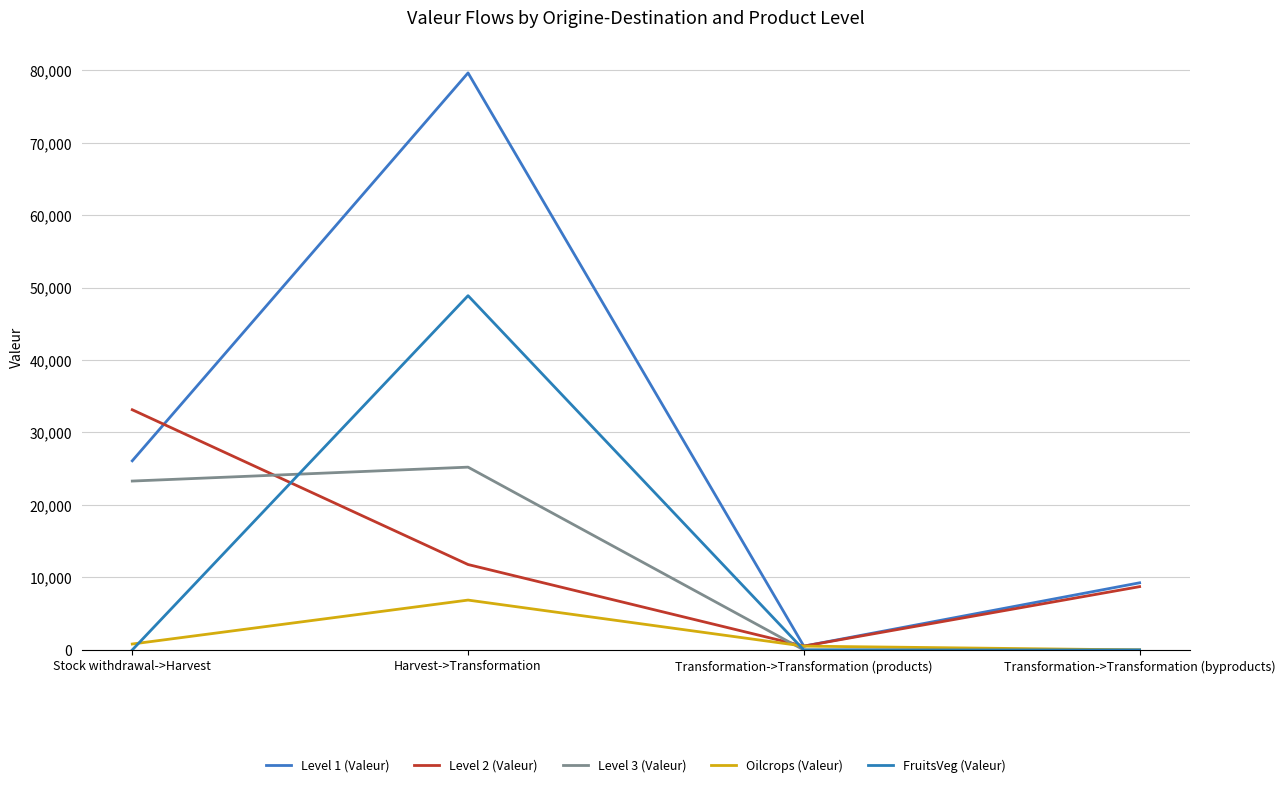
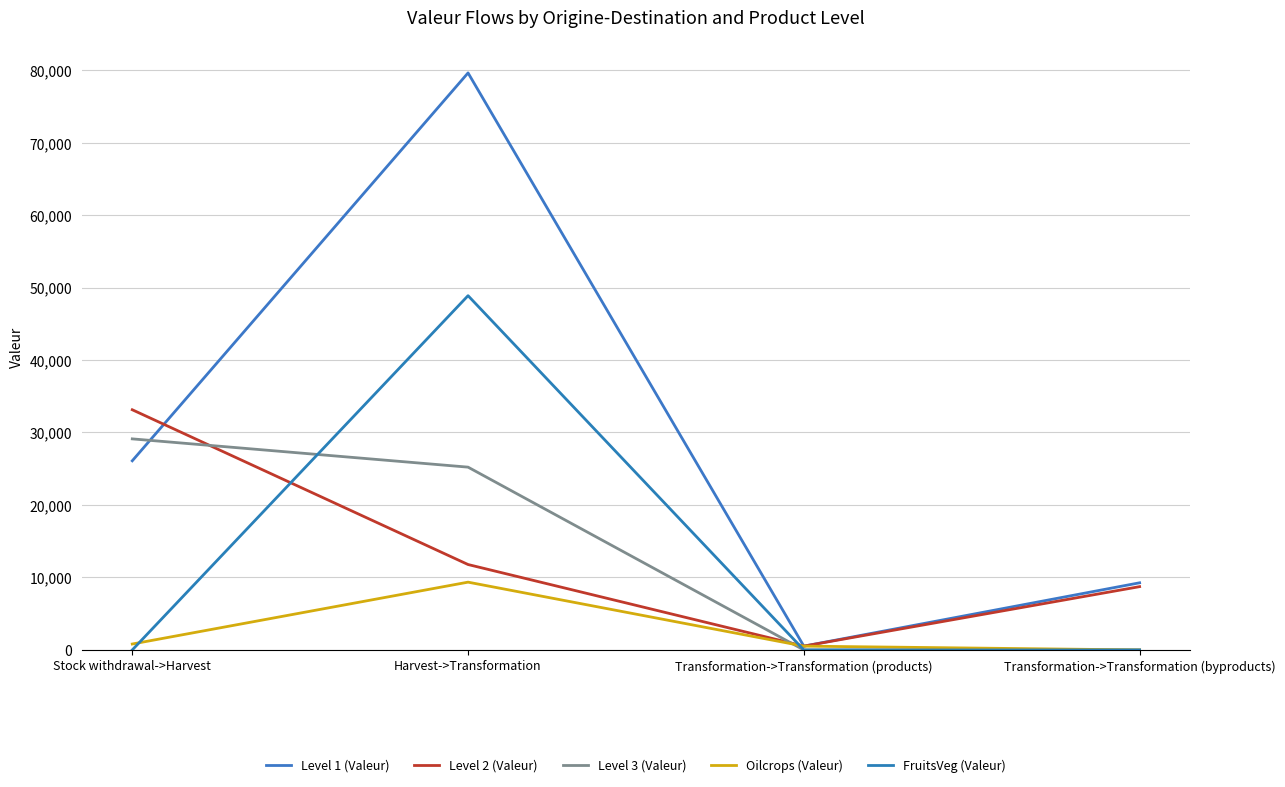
  {
    "Level 2 (Valeur)": {
      "Stock withdrawal->Harvest": "33,000",
      "Harvest->Transformation": "12,000",
      "Transformation->Transformation (byproducts)": "9,000"
    },
    "Level 3 (Valeur)": {
-     "Stock withdrawal->Harvest": "23,000",
+     "Stock withdrawal->Harvest": "29,000",
      "Harvest->Transformation": "25,000"
    },
    "Oilcrops (Valeur)": {
      "Stock withdrawal->Harvest": "1,000",
-     "Harvest->Transformation": "7,000"
+     "Harvest->Transformation": "9,000"
    }
  }
